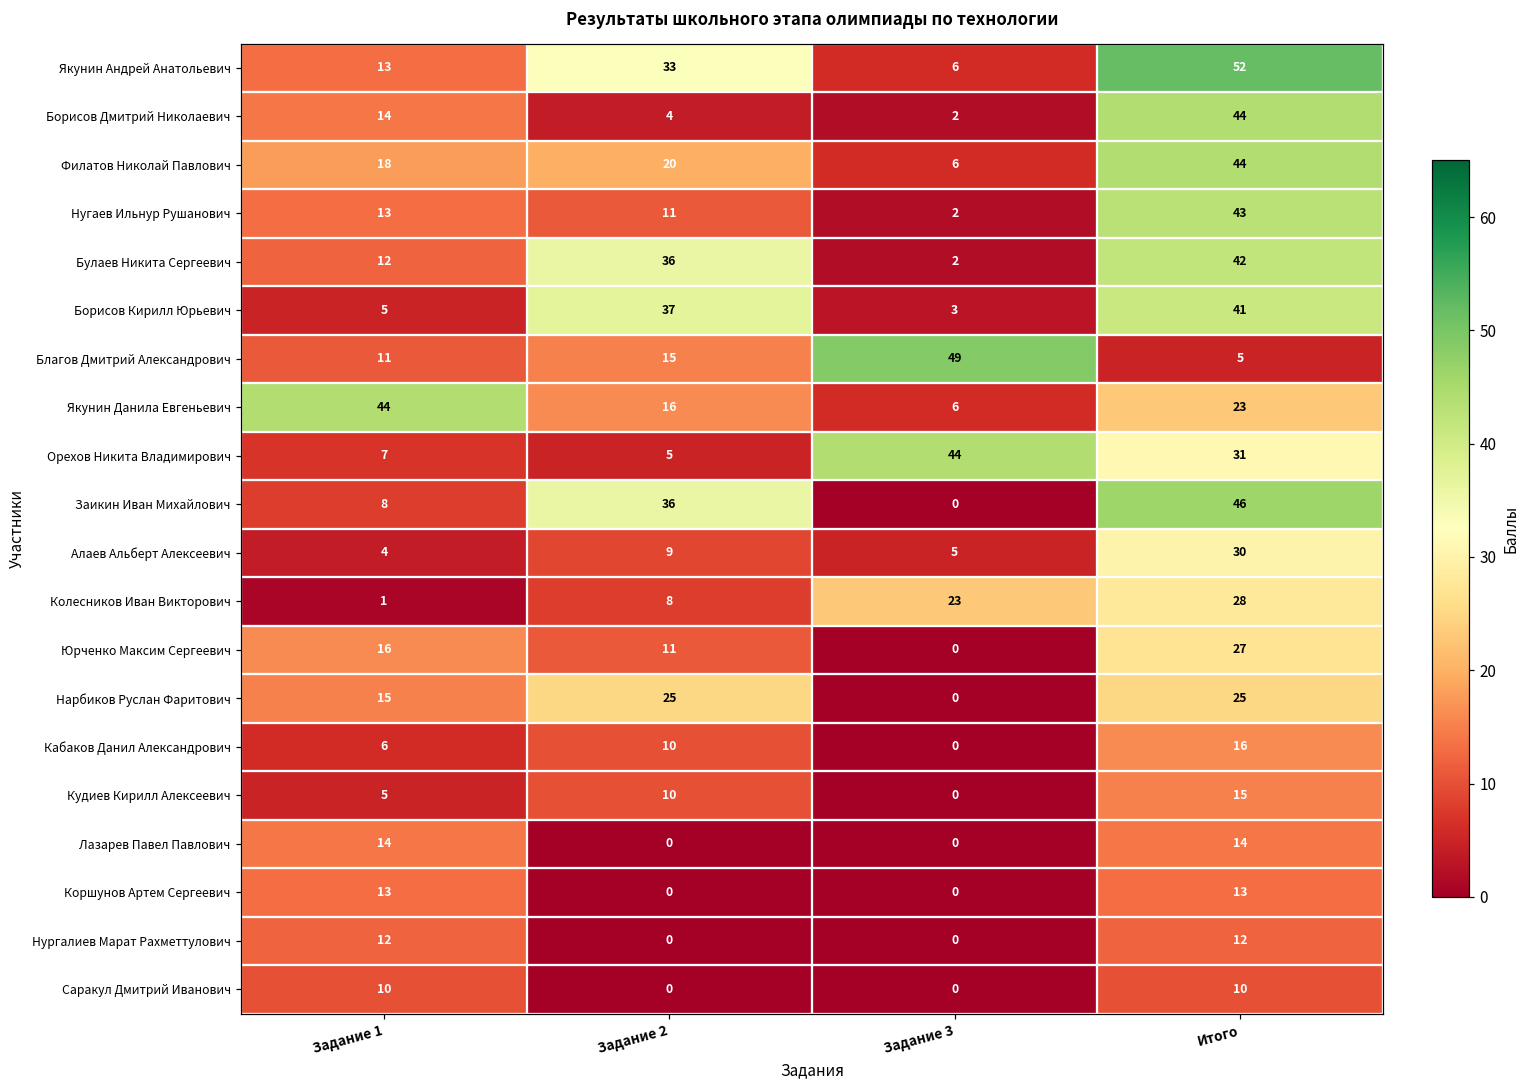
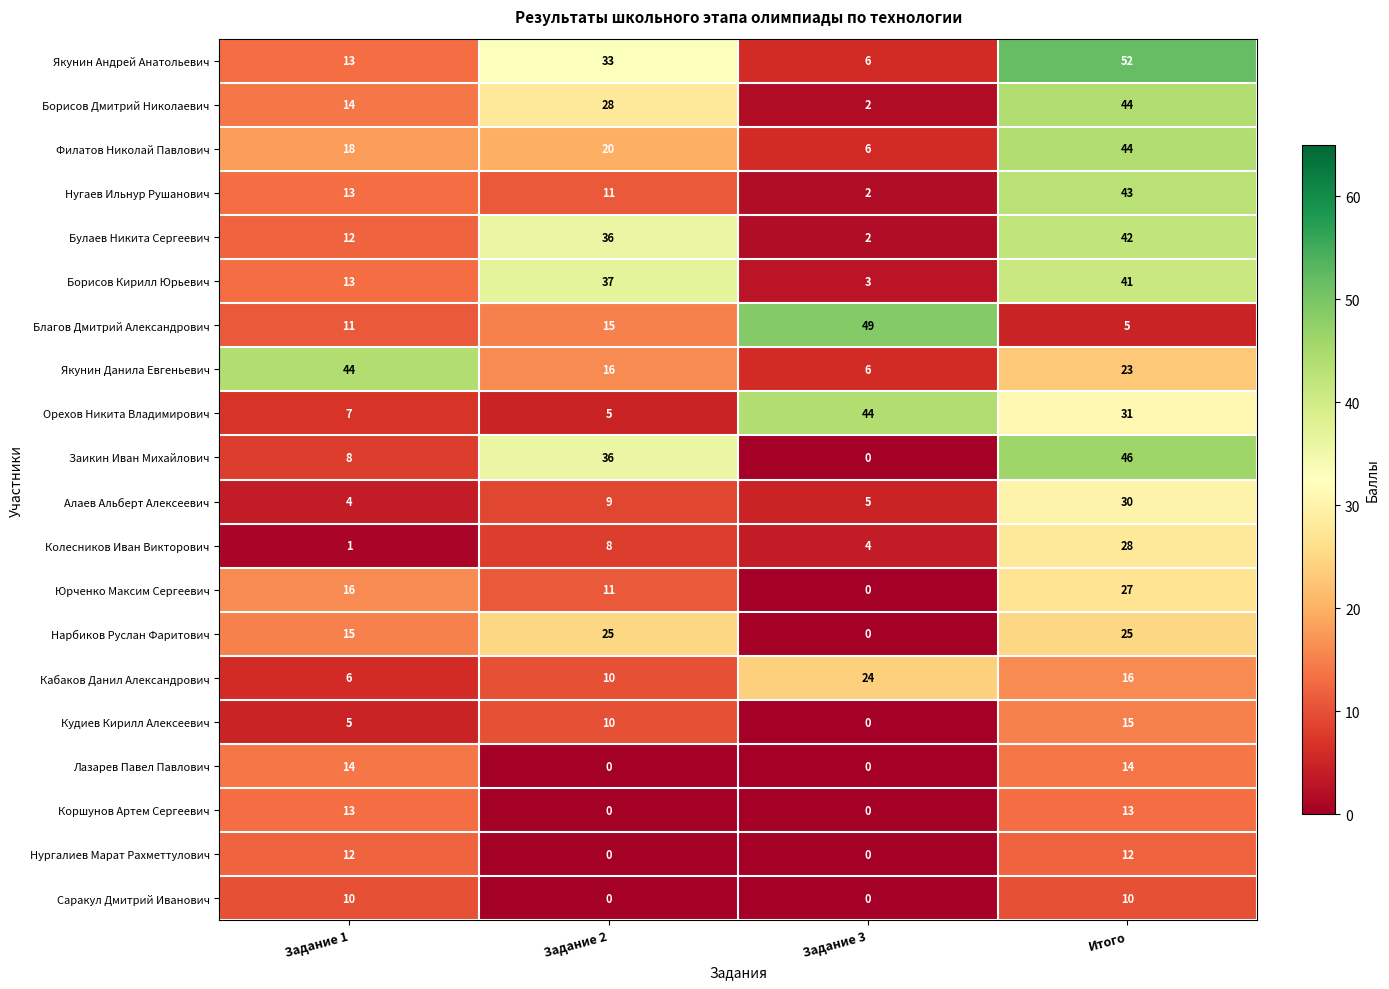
  {
    "Якунин Андрей Анатольевич": {
      "Задание 1": 13,
      "Задание 2": 33,
      "Задание 3": 6,
      "Итого": 52
    },
    "Борисов Дмитрий Николаевич": {
      "Задание 1": 14,
-     "Задание 2": 4,
+     "Задание 2": 28,
      "Задание 3": 2,
      "Итого": 44
    },
    "Филатов Николай Павлович": {
      "Задание 1": 18,
      "Задание 2": 20,
      "Задание 3": 6,
      "Итого": 44
    },
    "Нугаев Ильнур Рушанович": {
      "Задание 1": 13,
      "Задание 2": 11,
      "Задание 3": 2,
      "Итого": 43
    },
    "Булаев Никита Сергеевич": {
      "Задание 1": 12,
      "Задание 2": 36,
      "Задание 3": 2,
      "Итого": 42
    },
    "Борисов Кирилл Юрьевич": {
-     "Задание 1": 5,
+     "Задание 1": 13,
      "Задание 2": 37,
      "Задание 3": 3,
      "Итого": 41
    },
    "Благов Дмитрий Александрович": {
      "Задание 1": 11,
      "Задание 2": 15,
      "Задание 3": 49,
      "Итого": 5
    },
    "Якунин Данила Евгеньевич": {
      "Задание 1": 44,
      "Задание 2": 16,
      "Задание 3": 6,
      "Итого": 23
    },
    "Орехов Никита Владимирович": {
      "Задание 1": 7,
      "Задание 2": 5,
      "Задание 3": 44,
      "Итого": 31
    },
    "Заикин Иван Михайлович": {
      "Задание 1": 8,
      "Задание 2": 36,
      "Задание 3": 0,
      "Итого": 46
    },
    "Алаев Альберт Алексеевич": {
      "Задание 1": 4,
      "Задание 2": 9,
      "Задание 3": 5,
      "Итого": 30
    },
    "Колесников Иван Викторович": {
      "Задание 1": 1,
      "Задание 2": 8,
-     "Задание 3": 23,
+     "Задание 3": 4,
      "Итого": 28
    },
    "Юрченко Максим Сергеевич": {
      "Задание 1": 16,
      "Задание 2": 11,
      "Задание 3": 0,
      "Итого": 27
    },
    "Нарбиков Руслан Фаритович": {
      "Задание 1": 15,
      "Задание 2": 25,
      "Задание 3": 0,
      "Итого": 25
    },
    "Кабаков Данил Александрович": {
      "Задание 1": 6,
      "Задание 2": 10,
-     "Задание 3": 0,
+     "Задание 3": 24,
      "Итого": 16
    },
    "Кудиев Кирилл Алексеевич": {
      "Задание 1": 5,
      "Задание 2": 10,
      "Задание 3": 0,
      "Итого": 15
    },
    "Лазарев Павел Павлович": {
      "Задание 1": 14,
      "Задание 2": 0,
      "Задание 3": 0,
      "Итого": 14
    },
    "Коршунов Артем Сергеевич": {
      "Задание 1": 13,
      "Задание 2": 0,
      "Задание 3": 0,
      "Итого": 13
    },
    "Нургалиев Марат Рахметтулович": {
      "Задание 1": 12,
      "Задание 2": 0,
      "Задание 3": 0,
      "Итого": 12
    },
    "Саракул Дмитрий Иванович": {
      "Задание 1": 10,
      "Задание 2": 0,
      "Задание 3": 0,
      "Итого": 10
    }
  }
